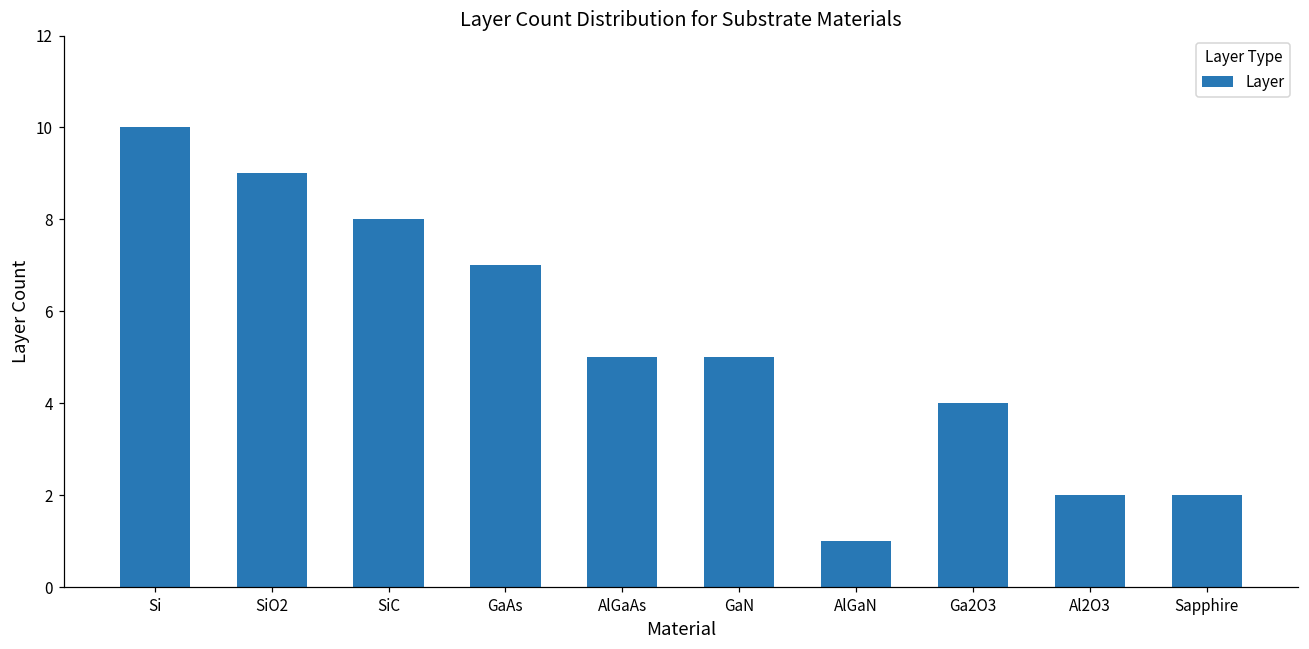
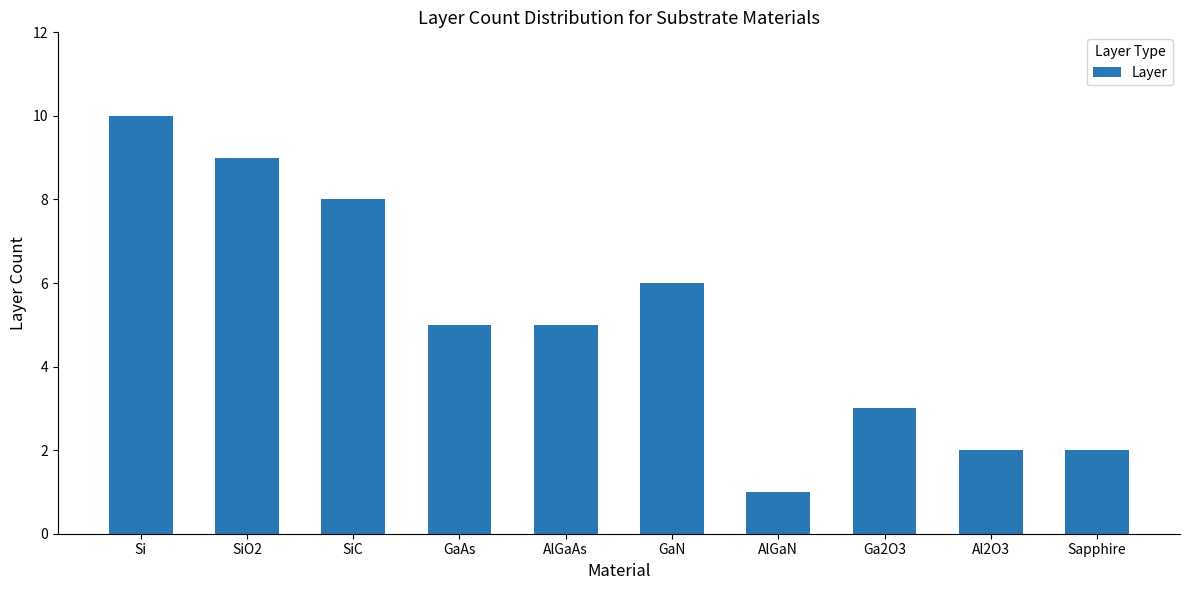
  {
    "Si": 10,
    "SiO2": 9,
    "SiC": 8,
-   "GaAs": 7,
+   "GaAs": 5,
    "AlGaAs": 5,
-   "GaN": 5,
+   "GaN": 6,
    "AlGaN": 1,
-   "Ga2O3": 4,
+   "Ga2O3": 3,
    "Al2O3": 2,
    "Sapphire": 2
  }
